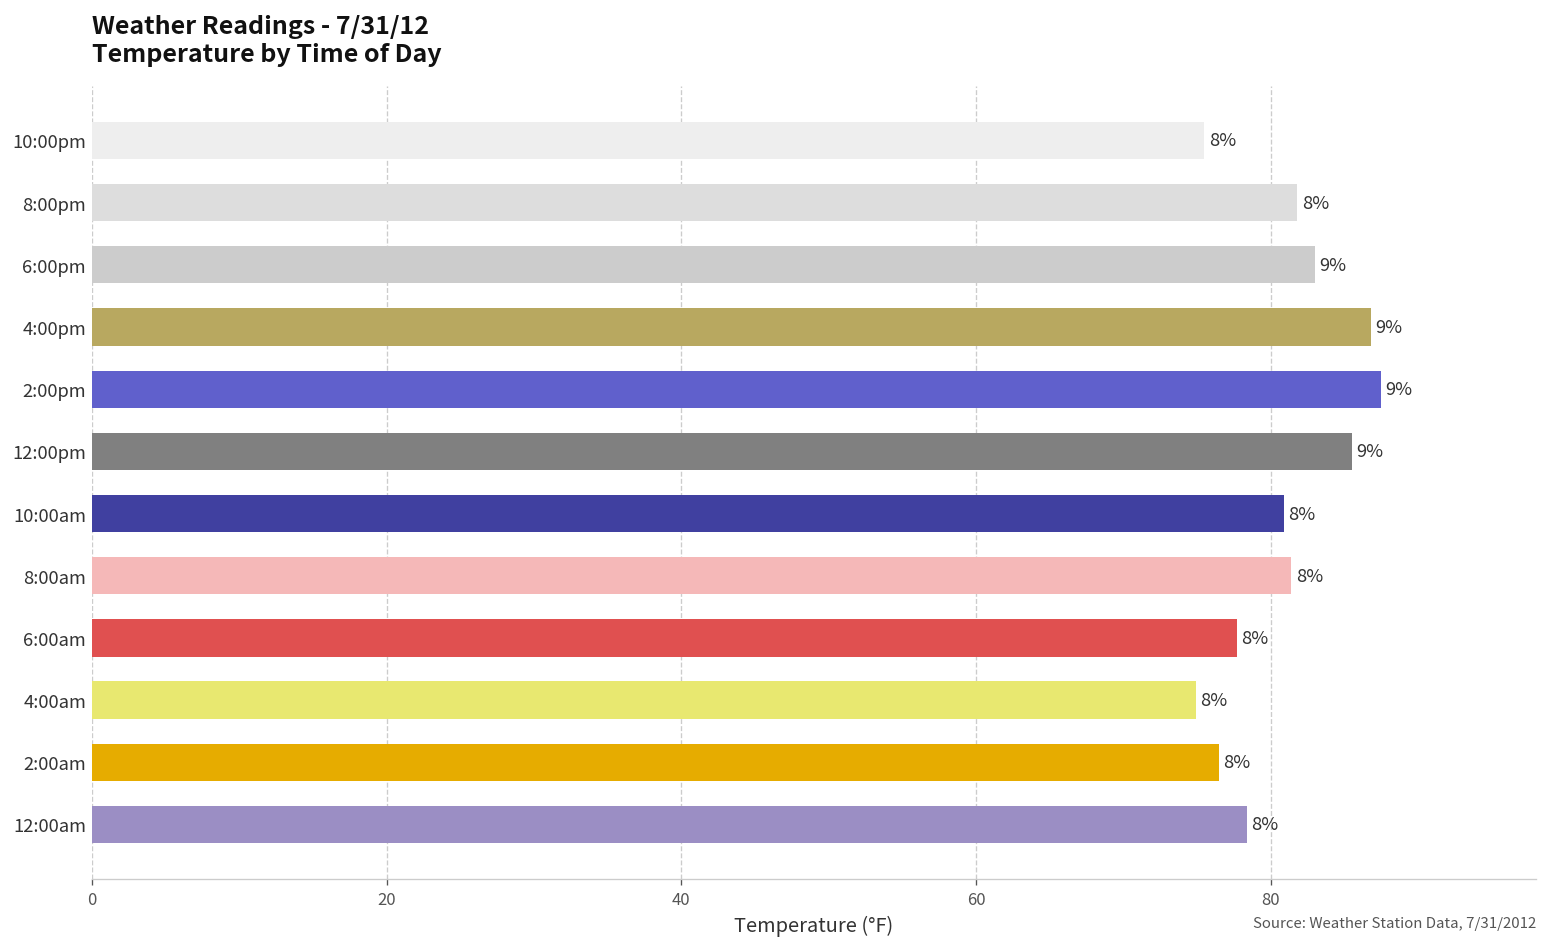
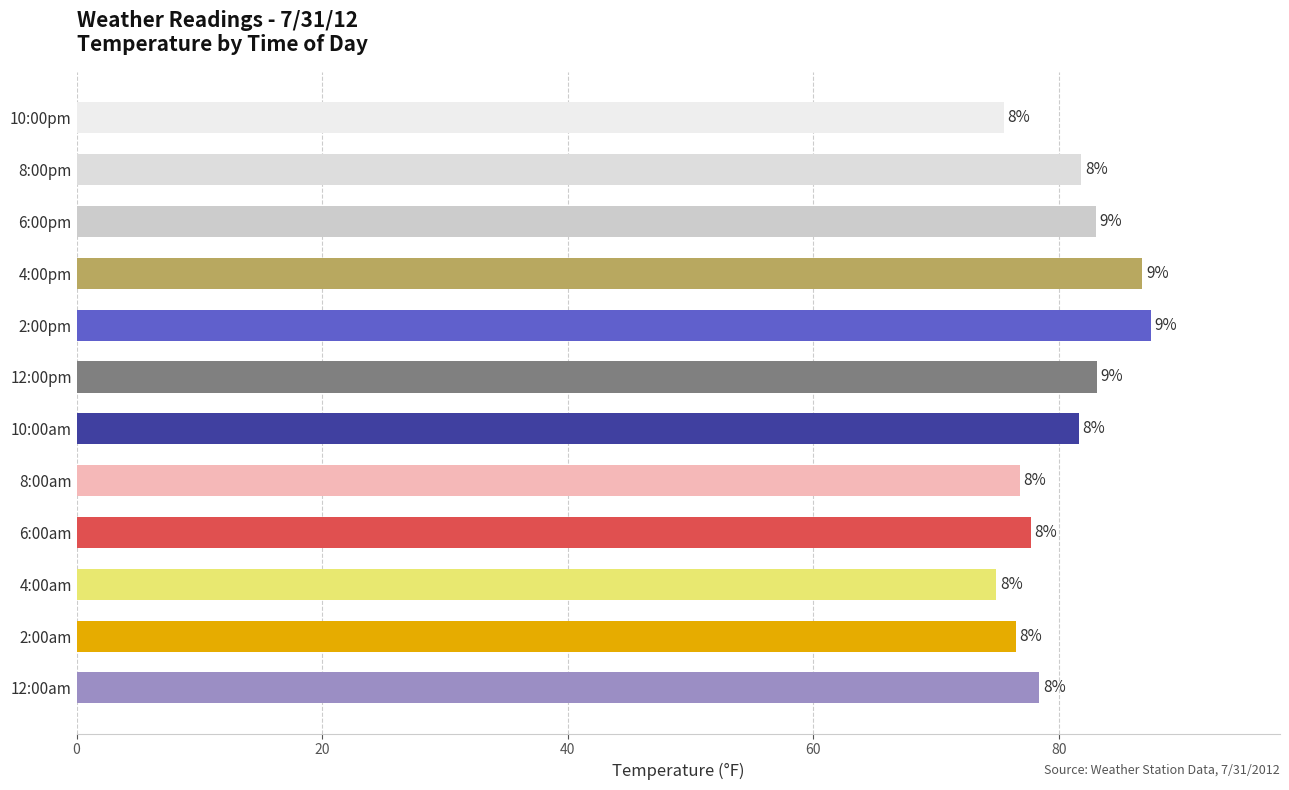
  {
-   "12:00pm": 85.5,
-   "10:00am": 80.9,
-   "8:00am": 81.4
+   "12:00pm": 83.1,
+   "10:00am": 81.6,
+   "8:00am": 76.8
  }
